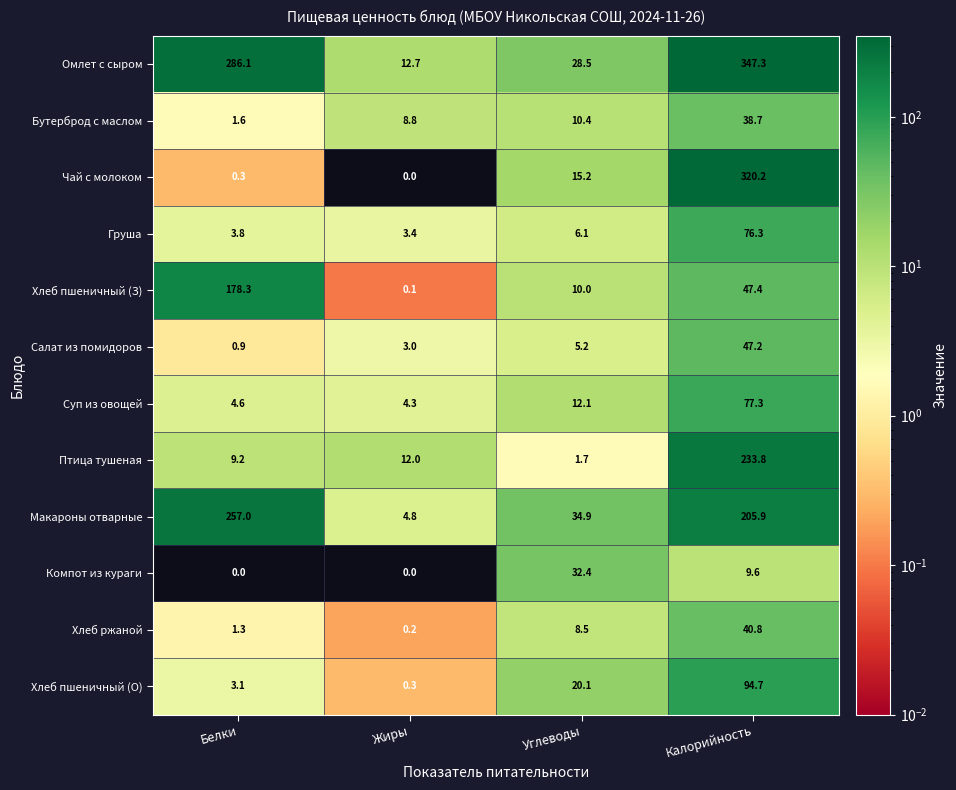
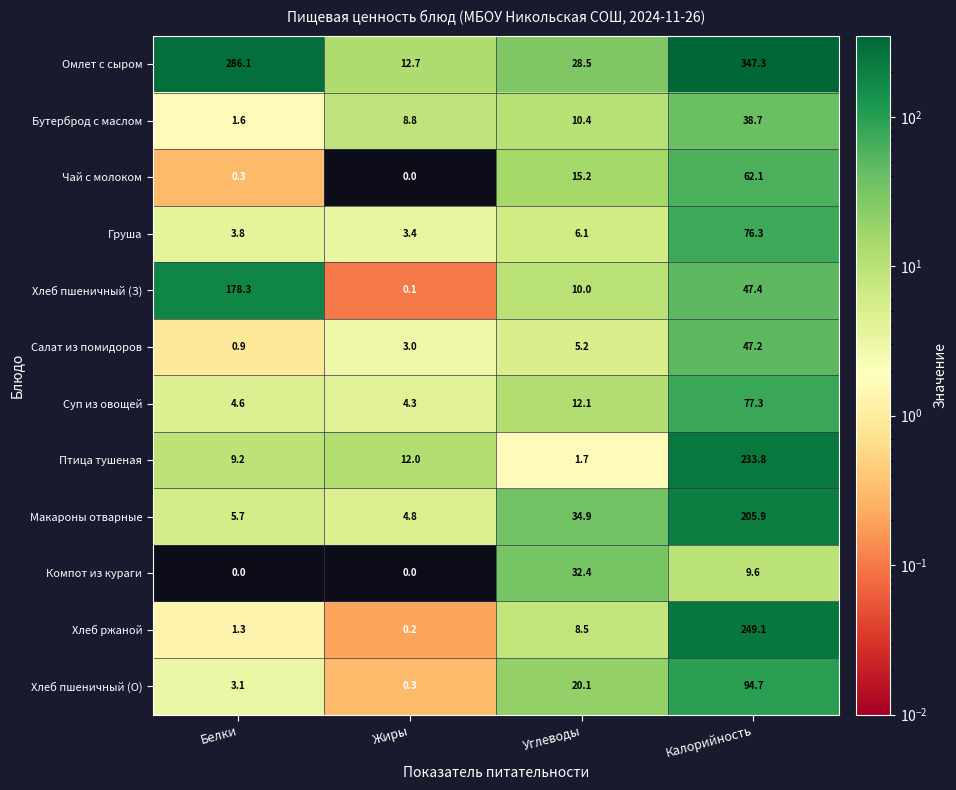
  {
    "Омлет с сыром": {
      "Белки": 286.1,
      "Жиры": 12.7,
      "Углеводы": 28.5,
      "Калорийность": 347.3
    },
    "Бутерброд с маслом": {
      "Белки": 1.6,
      "Жиры": 8.8,
      "Углеводы": 10.4,
      "Калорийность": 38.7
    },
    "Чай с молоком": {
      "Белки": 0.3,
      "Жиры": 0.0,
      "Углеводы": 15.2,
-     "Калорийность": 320.2
+     "Калорийность": 62.1
    },
    "Груша": {
      "Белки": 3.8,
      "Жиры": 3.4,
      "Углеводы": 6.1,
      "Калорийность": 76.3
    },
    "Хлеб пшеничный (З)": {
      "Белки": 178.3,
      "Жиры": 0.1,
      "Углеводы": 10.0,
      "Калорийность": 47.4
    },
    "Салат из помидоров": {
      "Белки": 0.9,
      "Жиры": 3.0,
      "Углеводы": 5.2,
      "Калорийность": 47.2
    },
    "Суп из овощей": {
      "Белки": 4.6,
      "Жиры": 4.3,
      "Углеводы": 12.1,
      "Калорийность": 77.3
    },
    "Птица тушеная": {
      "Белки": 9.2,
      "Жиры": 12.0,
      "Углеводы": 1.7,
      "Калорийность": 233.8
    },
    "Макароны отварные": {
-     "Белки": 257.0,
+     "Белки": 5.7,
      "Жиры": 4.8,
      "Углеводы": 34.9,
      "Калорийность": 205.9
    },
    "Компот из кураги": {
      "Белки": 0.0,
      "Жиры": 0.0,
      "Углеводы": 32.4,
      "Калорийность": 9.6
    },
    "Хлеб ржаной": {
      "Белки": 1.3,
      "Жиры": 0.2,
      "Углеводы": 8.5,
-     "Калорийность": 40.8
+     "Калорийность": 249.1
    },
    "Хлеб пшеничный (О)": {
      "Белки": 3.1,
      "Жиры": 0.3,
      "Углеводы": 20.1,
      "Калорийность": 94.7
    }
  }
